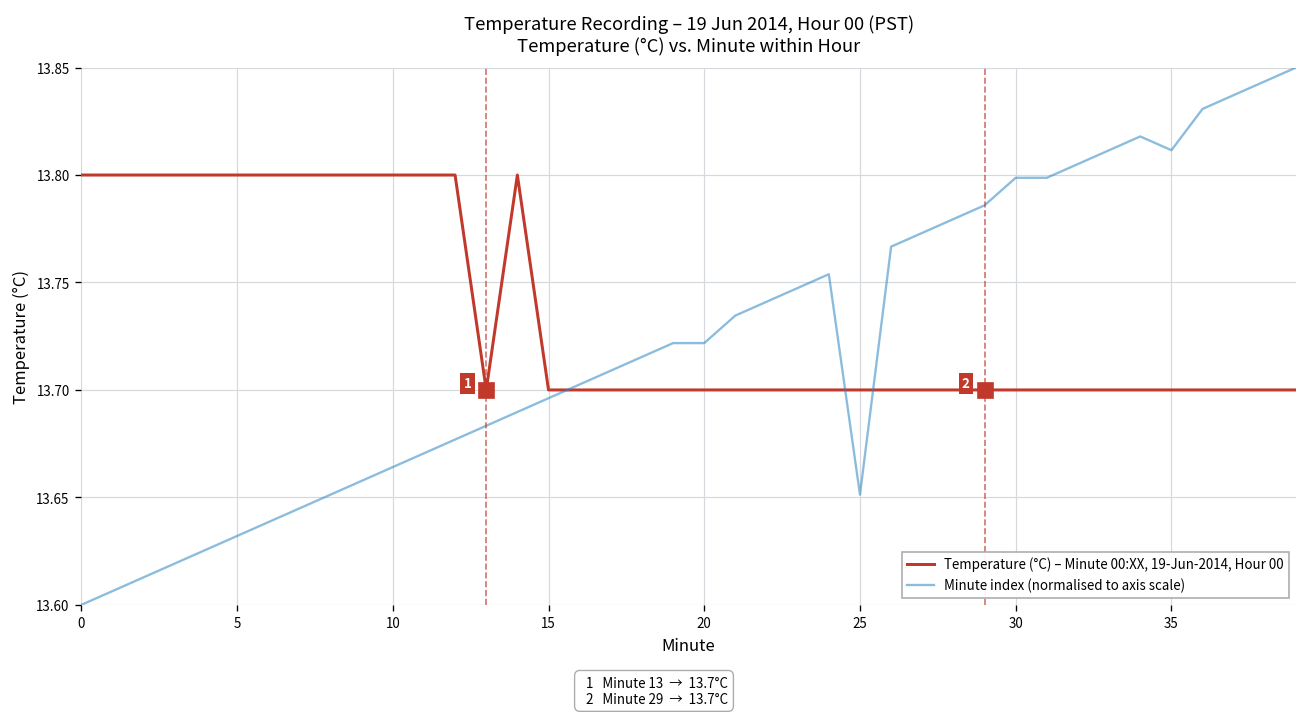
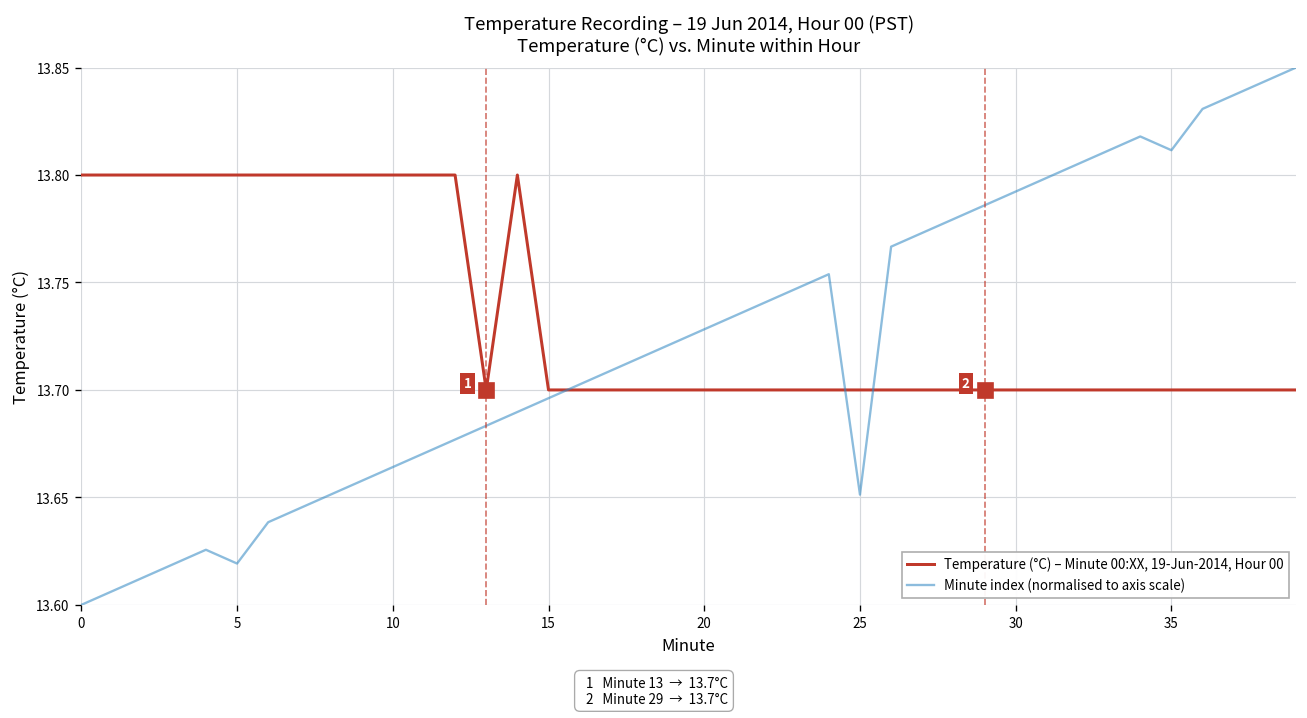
  {
    "Minute index (normalised to axis scale)": {
      "0": 13.600,
-     "5": 13.632,
+     "5": 13.619,
      "10": 13.664,
      "15": 13.696,
-     "20": 13.722,
+     "20": 13.728,
      "25": 13.651,
-     "30": 13.799,
+     "30": 13.792,
      "35": 13.812
    }
  }
